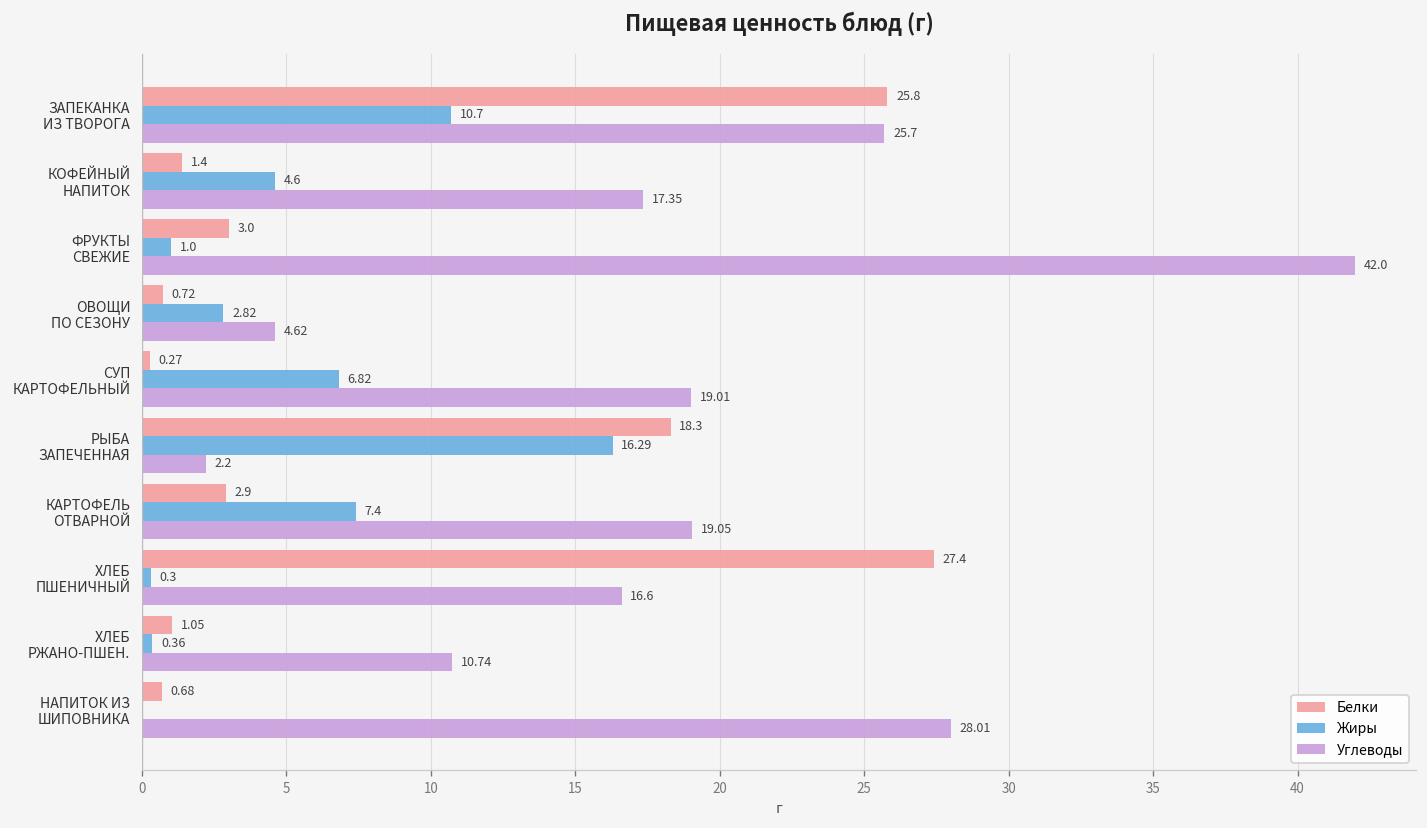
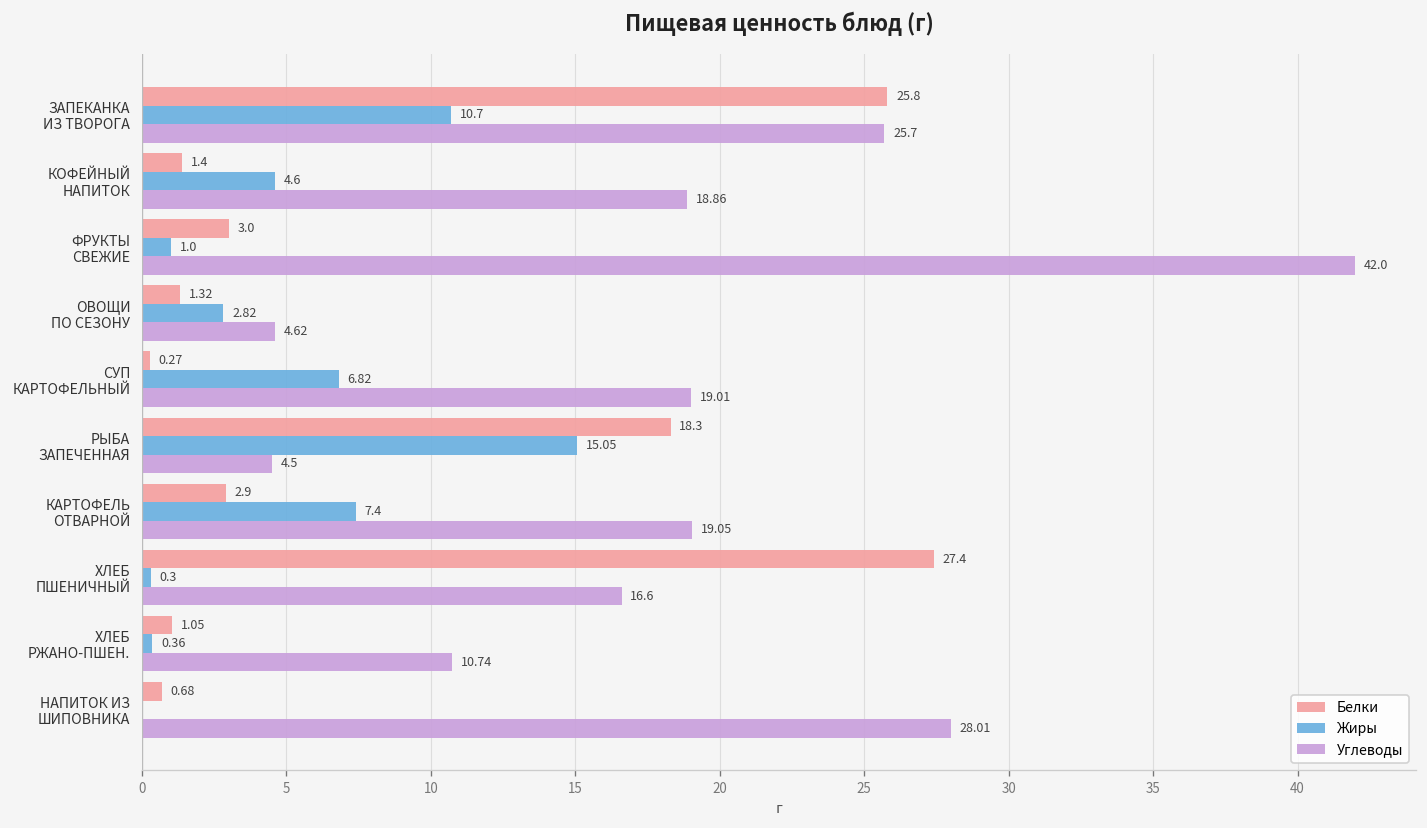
  {
    "Белки": {
      "ЗАПЕКАНКА ИЗ ТВОРОГА": 25.8,
      "КОФЕЙНЫЙ НАПИТОК": 1.4,
      "ФРУКТЫ СВЕЖИЕ": 3.0,
-     "ОВОЩИ ПО СЕЗОНУ": 0.72,
+     "ОВОЩИ ПО СЕЗОНУ": 1.32,
      "СУП КАРТОФЕЛЬНЫЙ": 0.27,
      "РЫБА ЗАПЕЧЕННАЯ": 18.3,
      "КАРТОФЕЛЬ ОТВАРНОЙ": 2.9,
      "ХЛЕБ ПШЕНИЧНЫЙ": 27.4,
      "ХЛЕБ РЖАНО-ПШЕН.": 1.05,
      "НАПИТОК ИЗ ШИПОВНИКА": 0.68
    },
    "Жиры": {
      "ЗАПЕКАНКА ИЗ ТВОРОГА": 10.7,
      "КОФЕЙНЫЙ НАПИТОК": 4.6,
      "ФРУКТЫ СВЕЖИЕ": 1.0,
      "ОВОЩИ ПО СЕЗОНУ": 2.82,
      "СУП КАРТОФЕЛЬНЫЙ": 6.82,
-     "РЫБА ЗАПЕЧЕННАЯ": 16.29,
+     "РЫБА ЗАПЕЧЕННАЯ": 15.05,
      "КАРТОФЕЛЬ ОТВАРНОЙ": 7.4,
      "ХЛЕБ ПШЕНИЧНЫЙ": 0.3,
      "ХЛЕБ РЖАНО-ПШЕН.": 0.36
    },
    "Углеводы": {
      "ЗАПЕКАНКА ИЗ ТВОРОГА": 25.7,
-     "КОФЕЙНЫЙ НАПИТОК": 17.35,
+     "КОФЕЙНЫЙ НАПИТОК": 18.86,
      "ФРУКТЫ СВЕЖИЕ": 42.0,
      "ОВОЩИ ПО СЕЗОНУ": 4.62,
      "СУП КАРТОФЕЛЬНЫЙ": 19.01,
-     "РЫБА ЗАПЕЧЕННАЯ": 2.2,
+     "РЫБА ЗАПЕЧЕННАЯ": 4.5,
      "КАРТОФЕЛЬ ОТВАРНОЙ": 19.05,
      "ХЛЕБ ПШЕНИЧНЫЙ": 16.6,
      "ХЛЕБ РЖАНО-ПШЕН.": 10.74,
      "НАПИТОК ИЗ ШИПОВНИКА": 28.01
    }
  }
